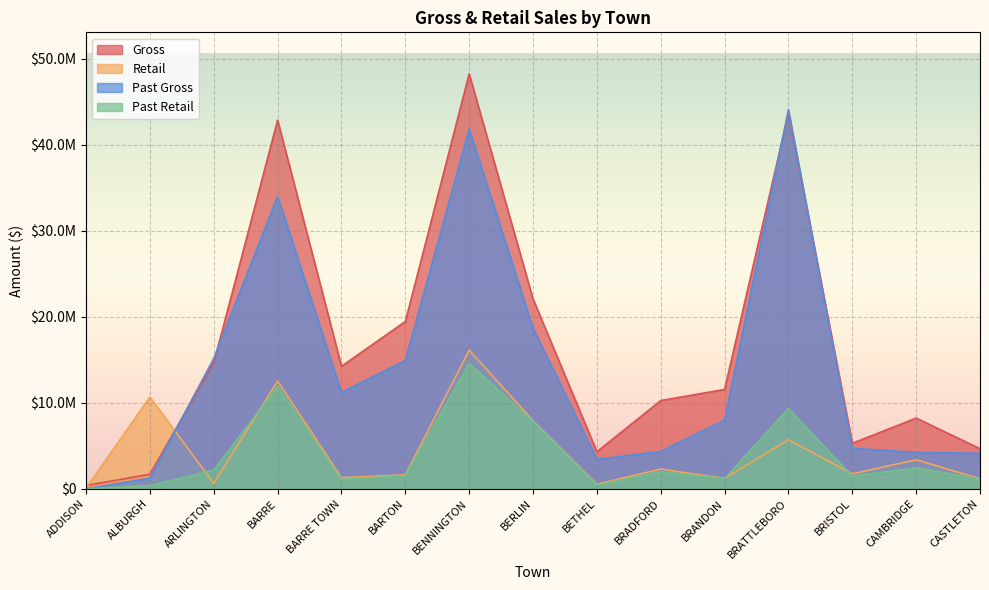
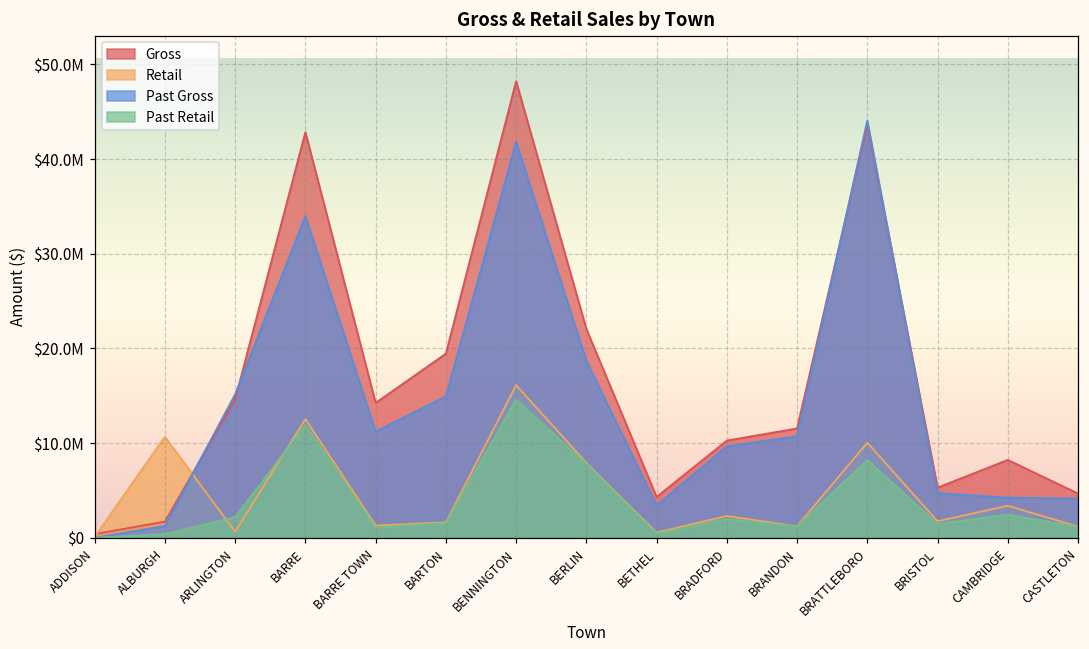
  {
    "Gross": {
      "ADDISON": "$0",
      "ALBURGH": "$2000000",
      "ARLINGTON": "$15000000",
      "BARRE": "$43000000",
      "BARRE TOWN": "$14000000",
      "BARTON": "$19000000",
      "BENNINGTON": "$48000000",
      "BERLIN": "$22000000",
      "BETHEL": "$4000000",
      "BRADFORD": "$10000000",
      "BRANDON": "$12000000",
      "BRATTLEBORO": "$44000000",
      "BRISTOL": "$5000000",
      "CAMBRIDGE": "$8000000",
      "CASTLETON": "$5000000"
    },
    "Retail": {
      "ALBURGH": "$11000000",
      "ARLINGTON": "$1000000",
      "BARRE": "$13000000",
      "BENNINGTON": "$16000000",
      "BRADFORD": "$2000000",
-     "BRATTLEBORO": "$6000000",
+     "BRATTLEBORO": "$10000000",
      "CAMBRIDGE": "$3000000"
    },
    "Past Gross": {
      "ALBURGH": "$1000000",
      "ARLINGTON": "$15000000",
      "BARRE": "$34000000",
      "BARRE TOWN": "$11000000",
      "BARTON": "$15000000",
      "BENNINGTON": "$42000000",
      "BERLIN": "$19000000",
      "BETHEL": "$3000000",
-     "BRADFORD": "$4000000",
-     "BRANDON": "$8000000",
+     "BRADFORD": "$10000000",
+     "BRANDON": "$11000000",
      "BRATTLEBORO": "$44000000",
      "BRISTOL": "$5000000",
      "CAMBRIDGE": "$4000000",
      "CASTLETON": "$4000000"
    },
    "Past Retail": {
      "ALBURGH": "$0",
      "ARLINGTON": "$2000000",
      "BARRE": "$12000000",
      "BENNINGTON": "$15000000",
      "BRADFORD": "$2000000",
-     "BRATTLEBORO": "$9000000",
+     "BRATTLEBORO": "$8000000",
      "CAMBRIDGE": "$2000000"
    }
  }
